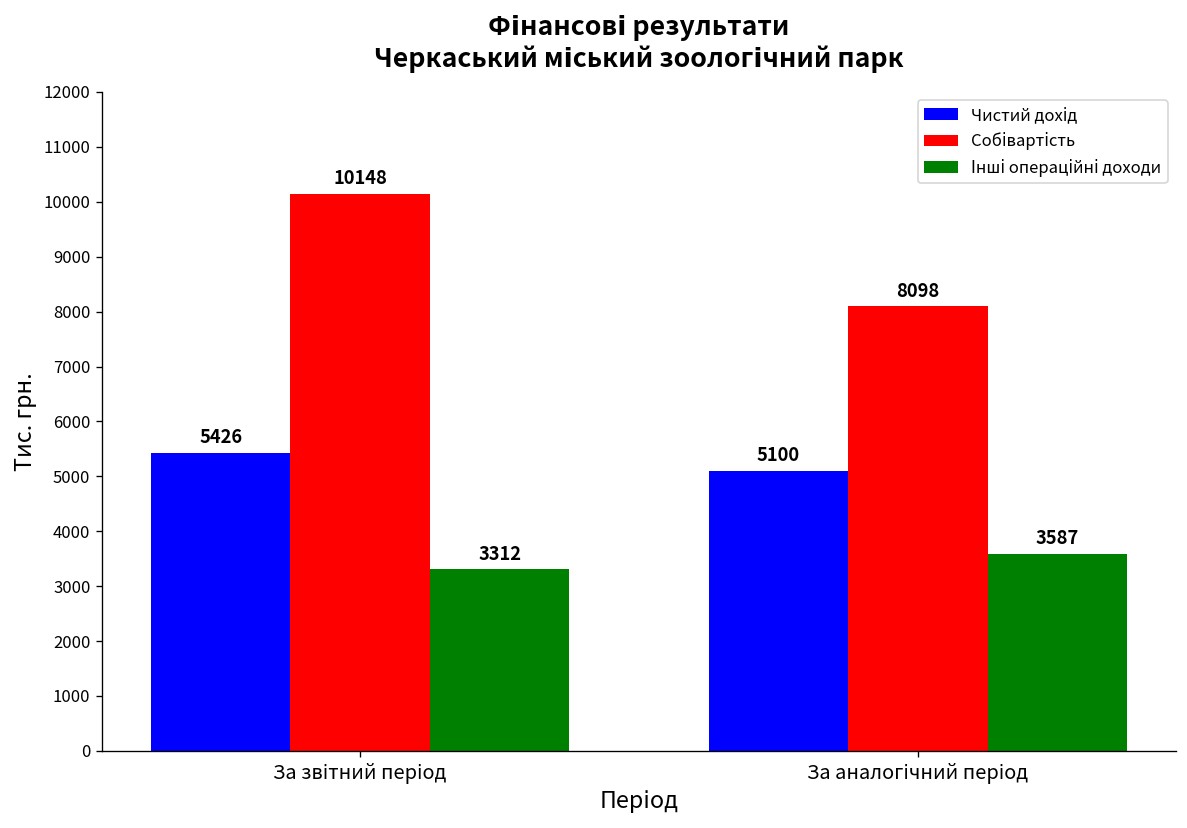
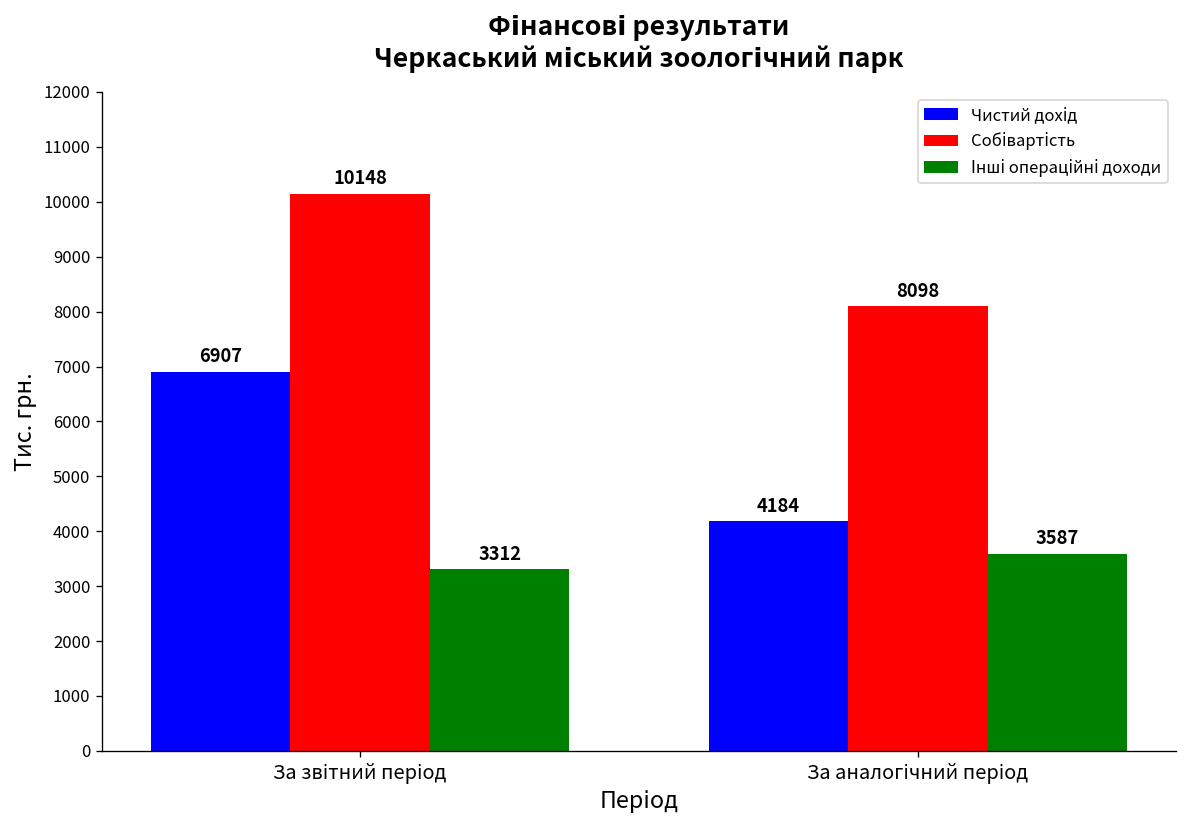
  {
    "Чистий дохід": {
-     "За звітний період": 5426,
-     "За аналогічний період": 5100
+     "За звітний період": 6907,
+     "За аналогічний період": 4184
    },
    "Собівартість": {
      "За звітний період": 10148,
      "За аналогічний період": 8098
    },
    "Інші операційні доходи": {
      "За звітний період": 3312,
      "За аналогічний період": 3587
    }
  }
